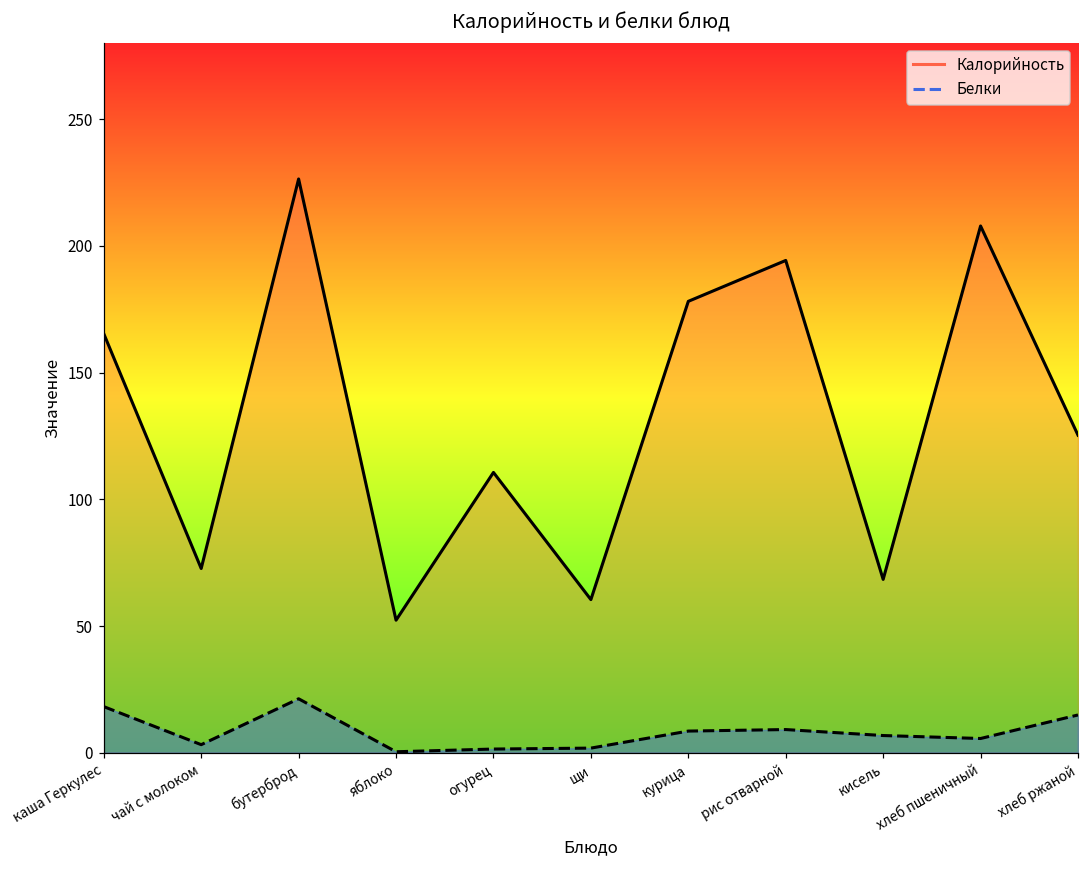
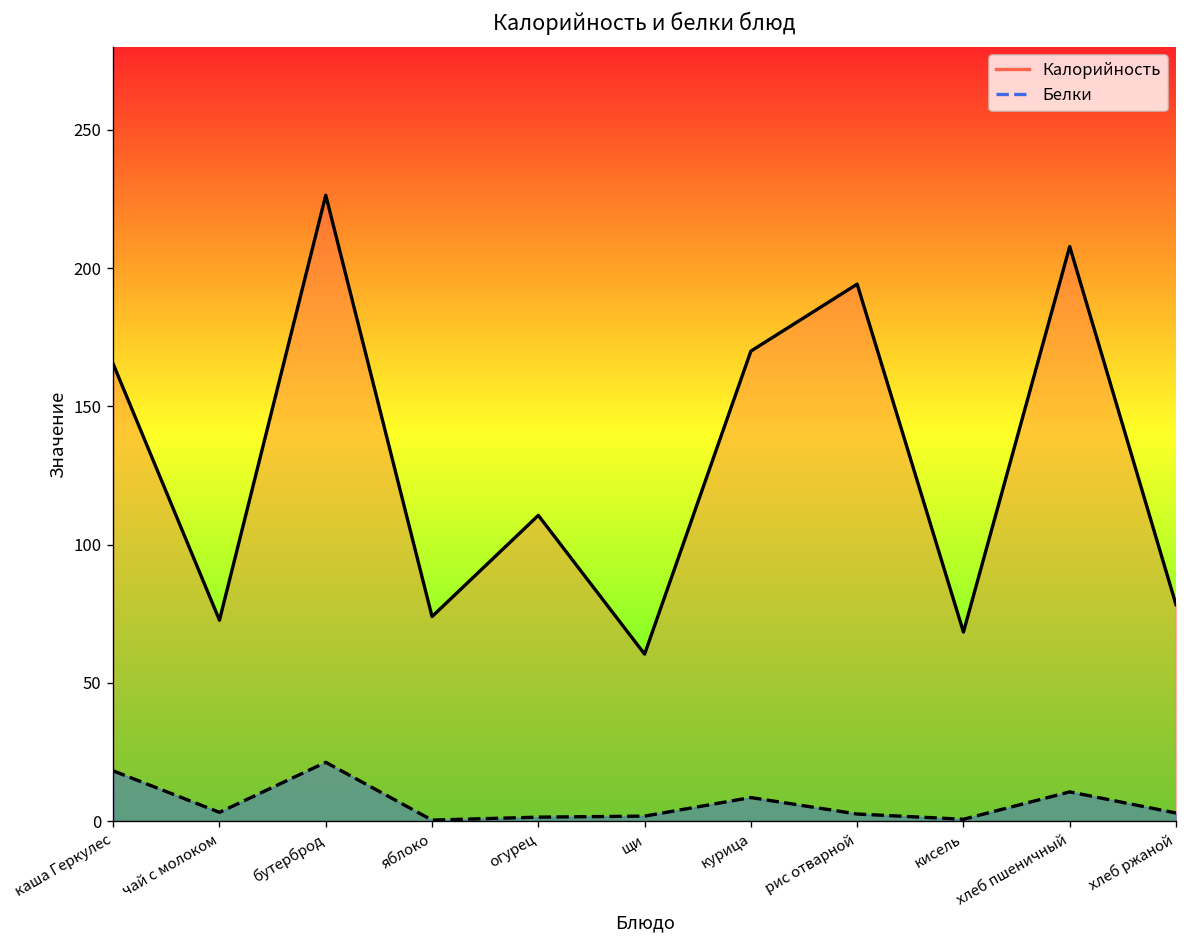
  {
    "Калорийность": {
      "каша Геркулес": 165,
      "чай с молоком": 73,
      "бутерброд": 226,
-     "яблоко": 52,
+     "яблоко": 74,
      "огурец": 111,
      "щи": 60,
-     "курица": 178,
+     "курица": 170,
      "рис отварной": 194,
      "кисель": 68,
      "хлеб пшеничный": 208,
-     "хлеб ржаной": 125
+     "хлеб ржаной": 78
    },
    "Белки": {
      "каша Геркулес": 18,
      "чай с молоком": 3,
      "бутерброд": 21,
      "яблоко": 0,
      "огурец": 1,
      "щи": 2,
      "курица": 9,
-     "рис отварной": 9,
-     "кисель": 7,
-     "хлеб пшеничный": 6,
-     "хлеб ржаной": 15
+     "рис отварной": 3,
+     "кисель": 1,
+     "хлеб пшеничный": 11,
+     "хлеб ржаной": 3
    }
  }
